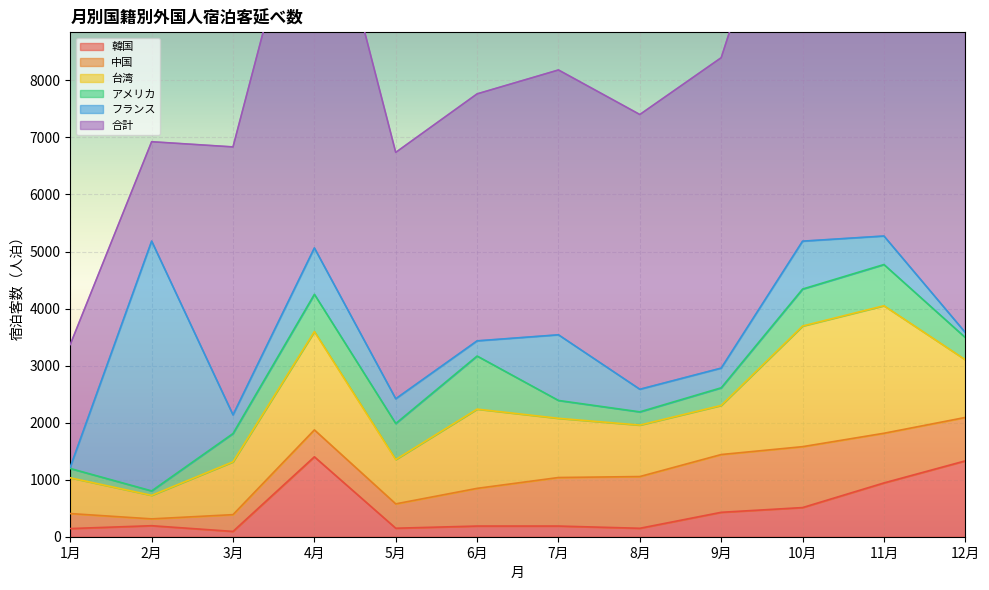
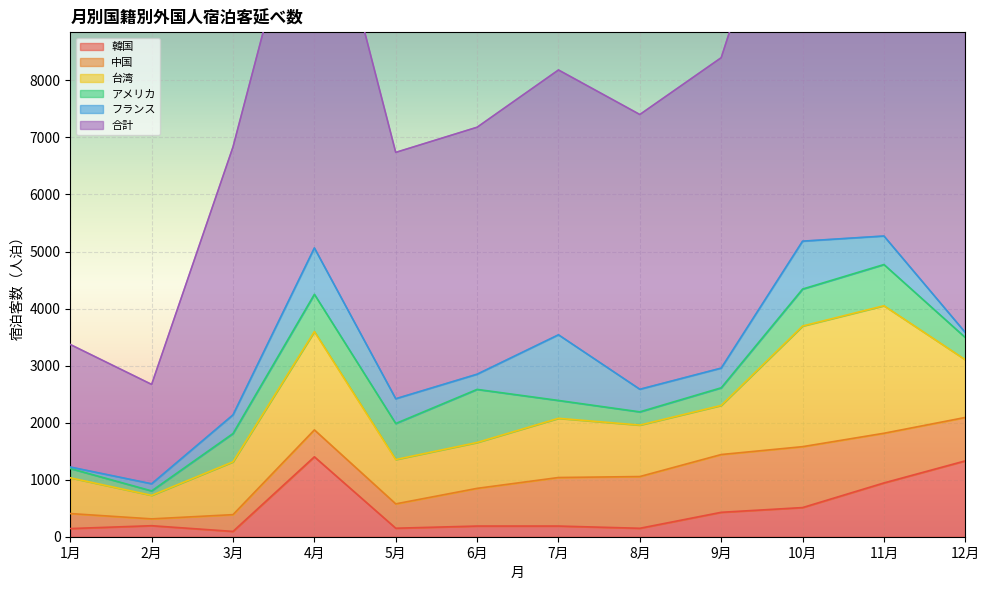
  {
    "台湾": {
      "1月": 600,
      "2月": 400,
      "3月": 900,
      "4月": 1700,
      "5月": 800,
-     "6月": 1400,
+     "6月": 800,
      "7月": 1000,
      "8月": 900,
      "9月": 900,
      "10月": 2100,
      "11月": 2200,
      "12月": 1000
    },
    "アメリカ": {
      "2月": 100,
      "3月": 500,
      "4月": 700,
      "5月": 600,
      "6月": 900,
      "7月": 300,
      "8月": 200,
      "9月": 300,
      "10月": 600,
      "11月": 700,
      "12月": 400
    },
    "フランス": {
-     "2月": 4400,
+     "2月": 100,
      "3月": 300,
      "4月": 800,
      "5月": 400,
      "6月": 300,
      "7月": 1200,
      "8月": 400,
      "9月": 300,
      "10月": 800,
      "11月": 500,
      "12月": 100
    },
    "合計": {
      "1月": 2100,
      "2月": 1700,
      "3月": 4700,
      "5月": 4300,
      "6月": 4300,
      "7月": 4600,
      "8月": 4800,
      "9月": 5400
    }
  }
